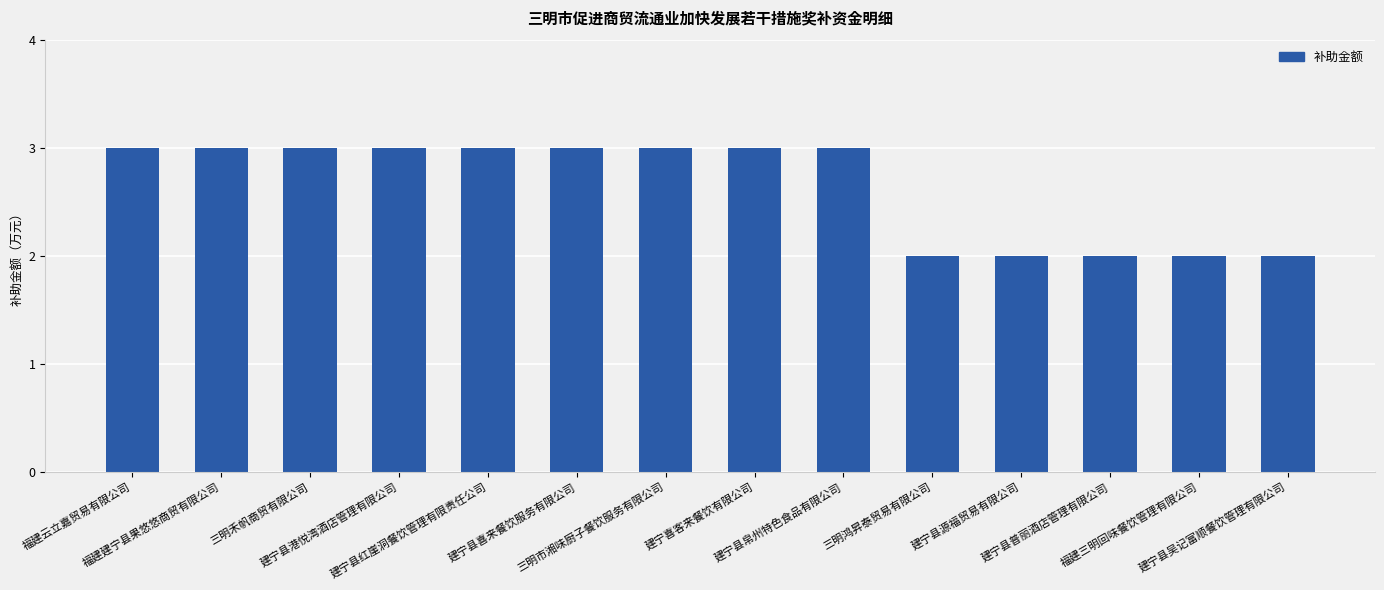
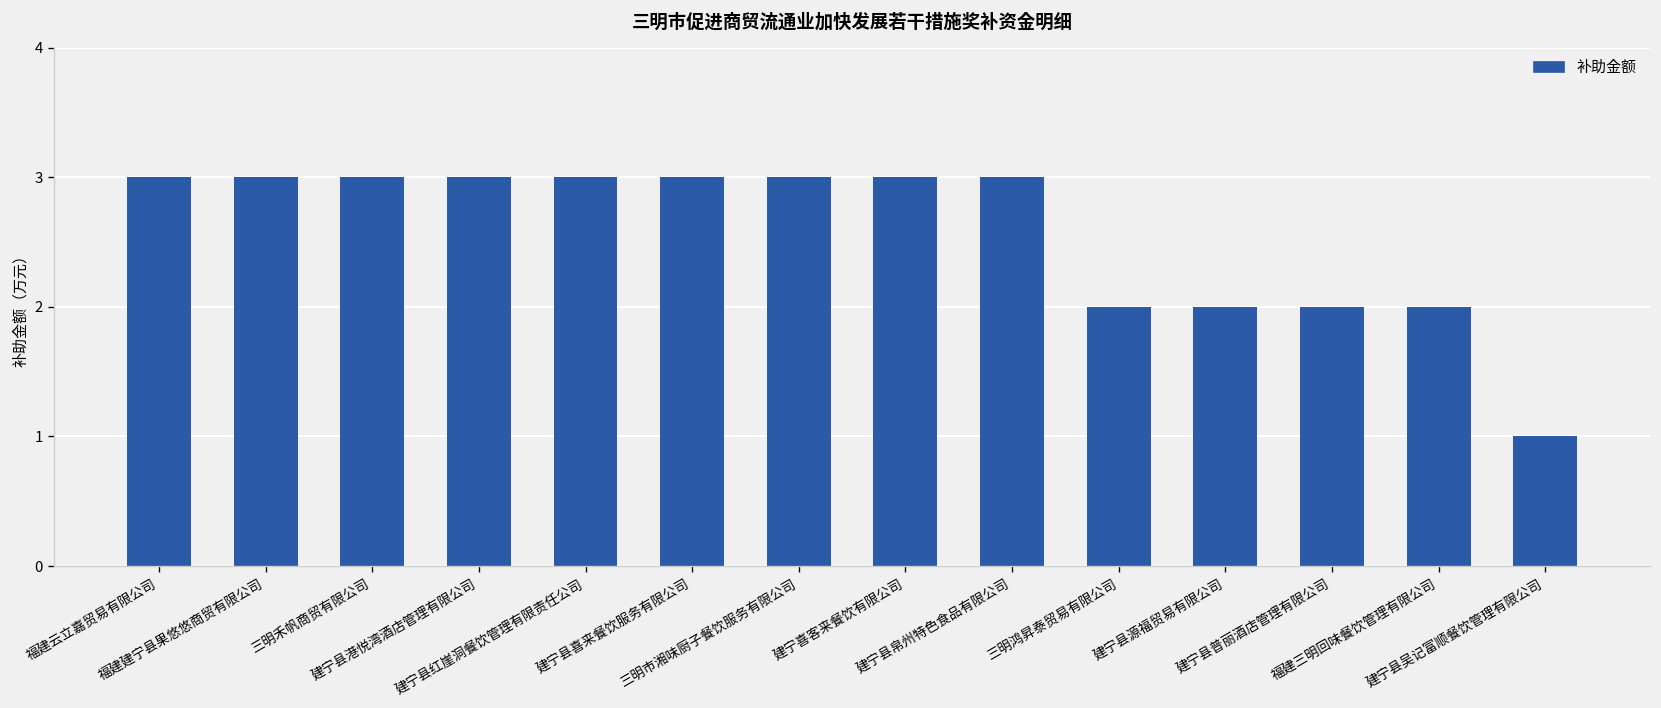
  {
    "福建云立嘉贸易有限公司": 3,
    "福建建宁县果悠悠商贸有限公司": 3,
    "三明禾帆商贸有限公司": 3,
    "建宁县港悦湾酒店管理有限公司": 3,
    "建宁县红崖洞餐饮管理有限责任公司": 3,
    "建宁县喜来餐饮服务有限公司": 3,
    "三明市湘味厨子餐饮服务有限公司": 3,
    "建宁喜客来餐饮有限公司": 3,
    "建宁县帛州特色食品有限公司": 3,
    "三明鸿昇泰贸易有限公司": 2,
    "建宁县源福贸易有限公司": 2,
    "建宁县普丽酒店管理有限公司": 2,
    "福建三明回味餐饮管理有限公司": 2,
-   "建宁县吴记富顺餐饮管理有限公司": 2
+   "建宁县吴记富顺餐饮管理有限公司": 1
  }
